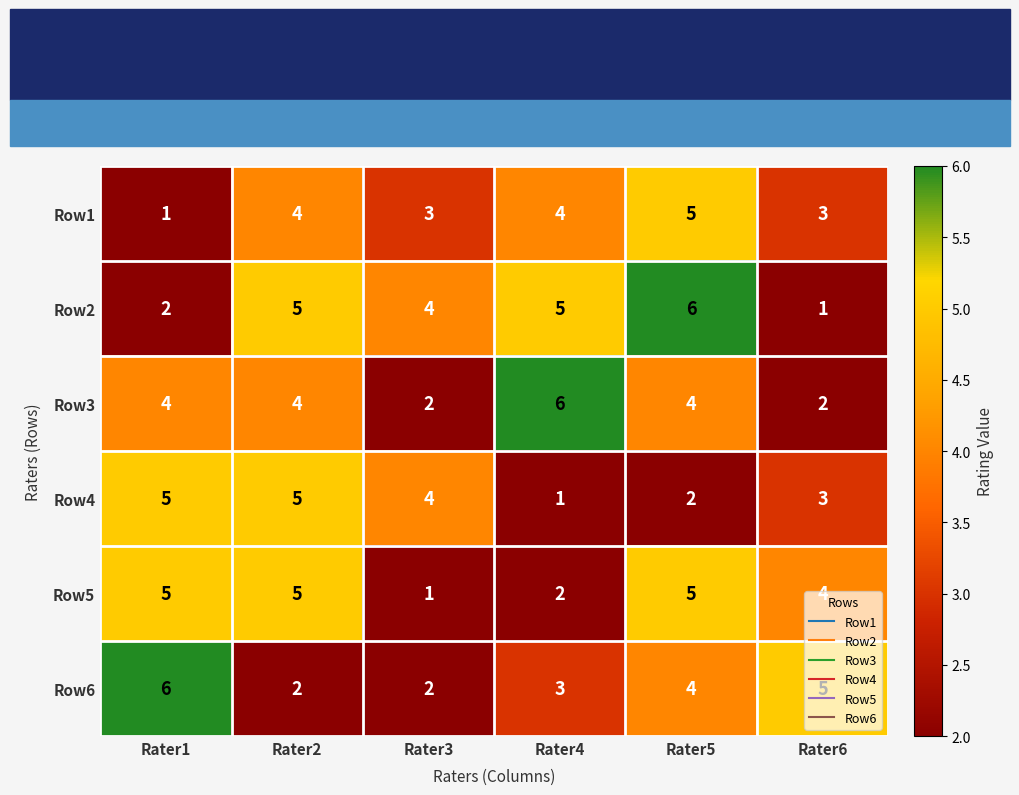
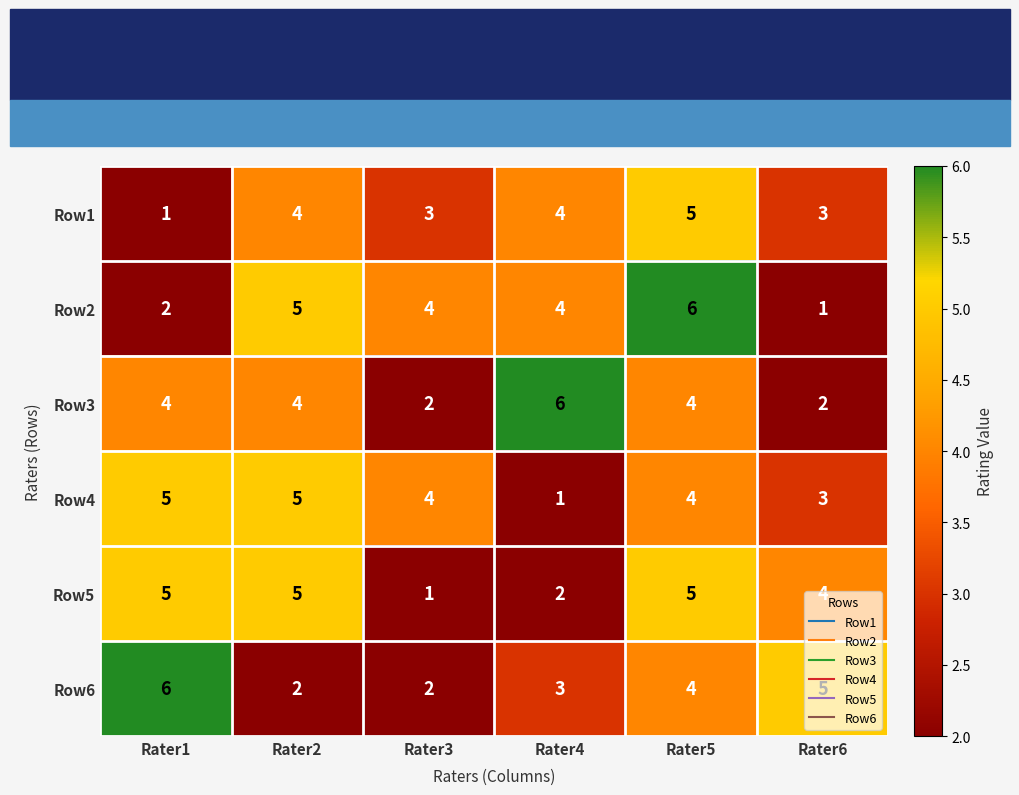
  {
    "Row1": {
      "Rater1": 1,
      "Rater2": 4,
      "Rater3": 3,
      "Rater4": 4,
      "Rater5": 5,
      "Rater6": 3
    },
    "Row2": {
      "Rater1": 2,
      "Rater2": 5,
      "Rater3": 4,
-     "Rater4": 5,
+     "Rater4": 4,
      "Rater5": 6,
      "Rater6": 1
    },
    "Row3": {
      "Rater1": 4,
      "Rater2": 4,
      "Rater3": 2,
      "Rater4": 6,
      "Rater5": 4,
      "Rater6": 2
    },
    "Row4": {
      "Rater1": 5,
      "Rater2": 5,
      "Rater3": 4,
      "Rater4": 1,
-     "Rater5": 2,
+     "Rater5": 4,
      "Rater6": 3
    },
    "Row5": {
      "Rater1": 5,
      "Rater2": 5,
      "Rater3": 1,
      "Rater4": 2,
      "Rater5": 5
    },
    "Row6": {
      "Rater1": 6,
      "Rater2": 2,
      "Rater3": 2,
      "Rater4": 3,
      "Rater5": 4
    }
  }
